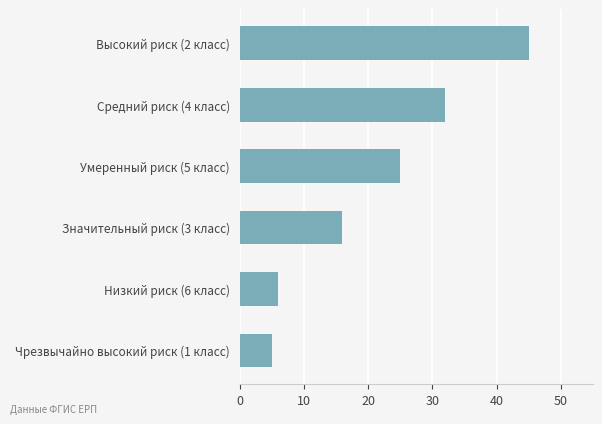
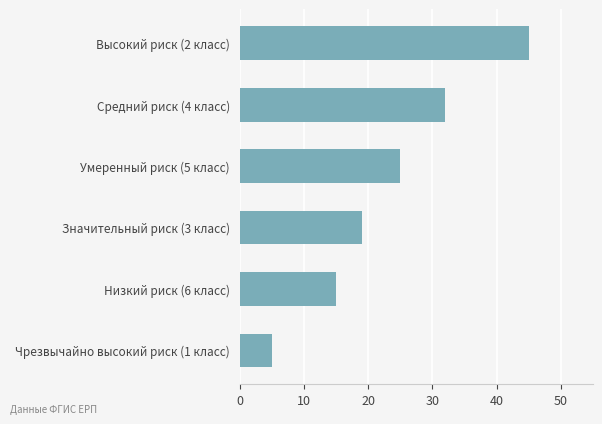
  {
    "Высокий риск (2 класс)": 45,
    "Средний риск (4 класс)": 32,
    "Умеренный риск (5 класс)": 25,
-   "Значительный риск (3 класс)": 16,
-   "Низкий риск (6 класс)": 6,
+   "Значительный риск (3 класс)": 19,
+   "Низкий риск (6 класс)": 15,
    "Чрезвычайно высокий риск (1 класс)": 5
  }
